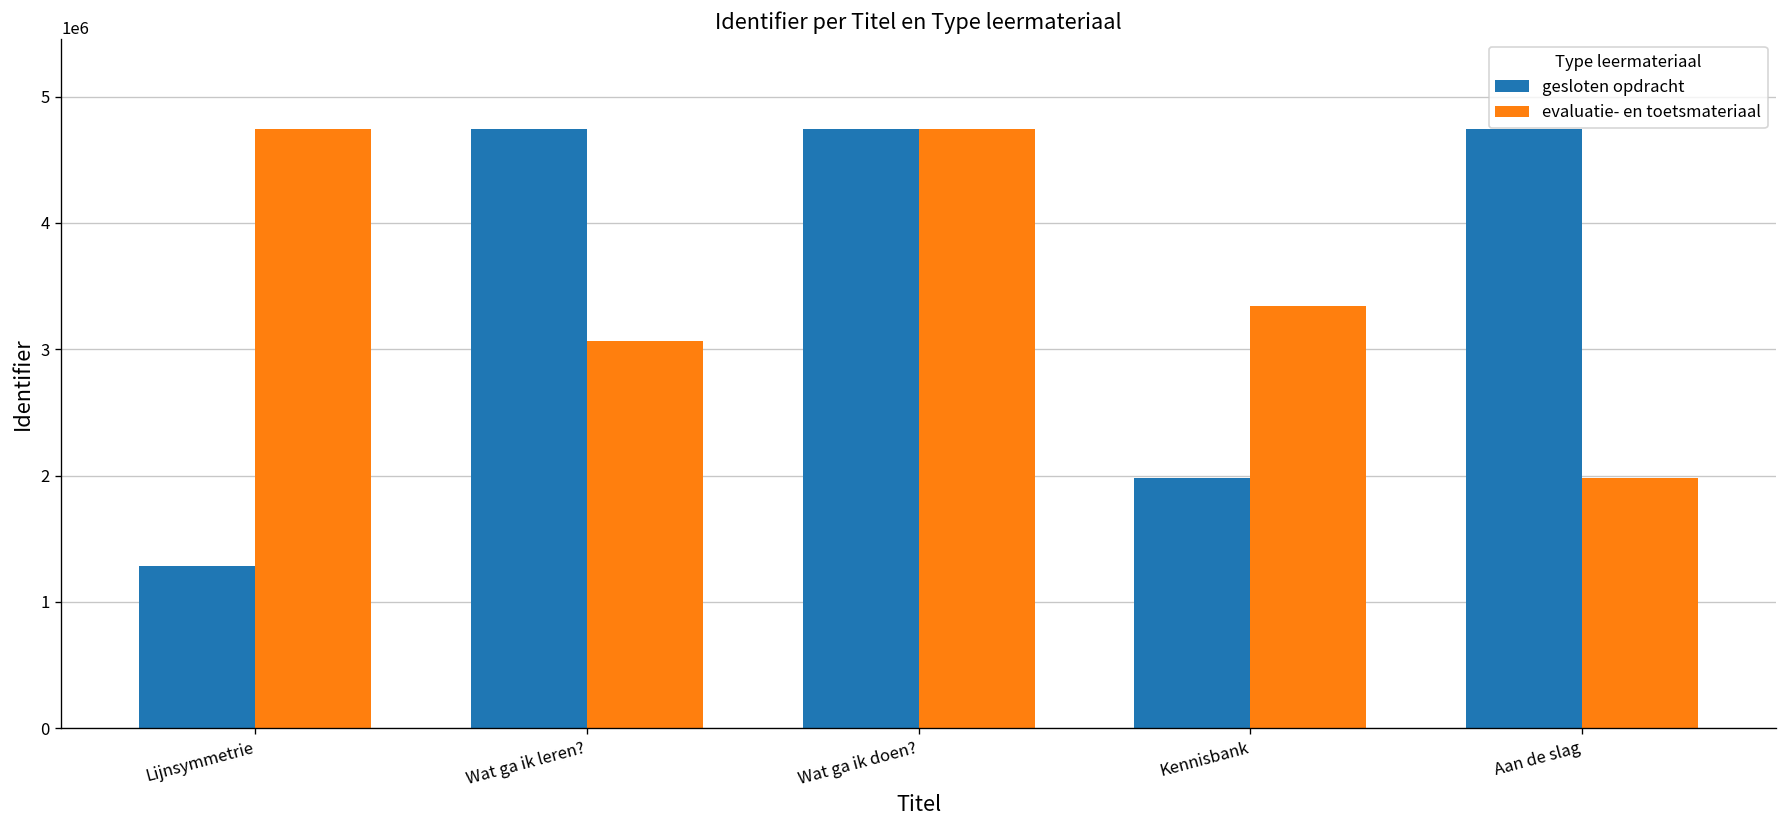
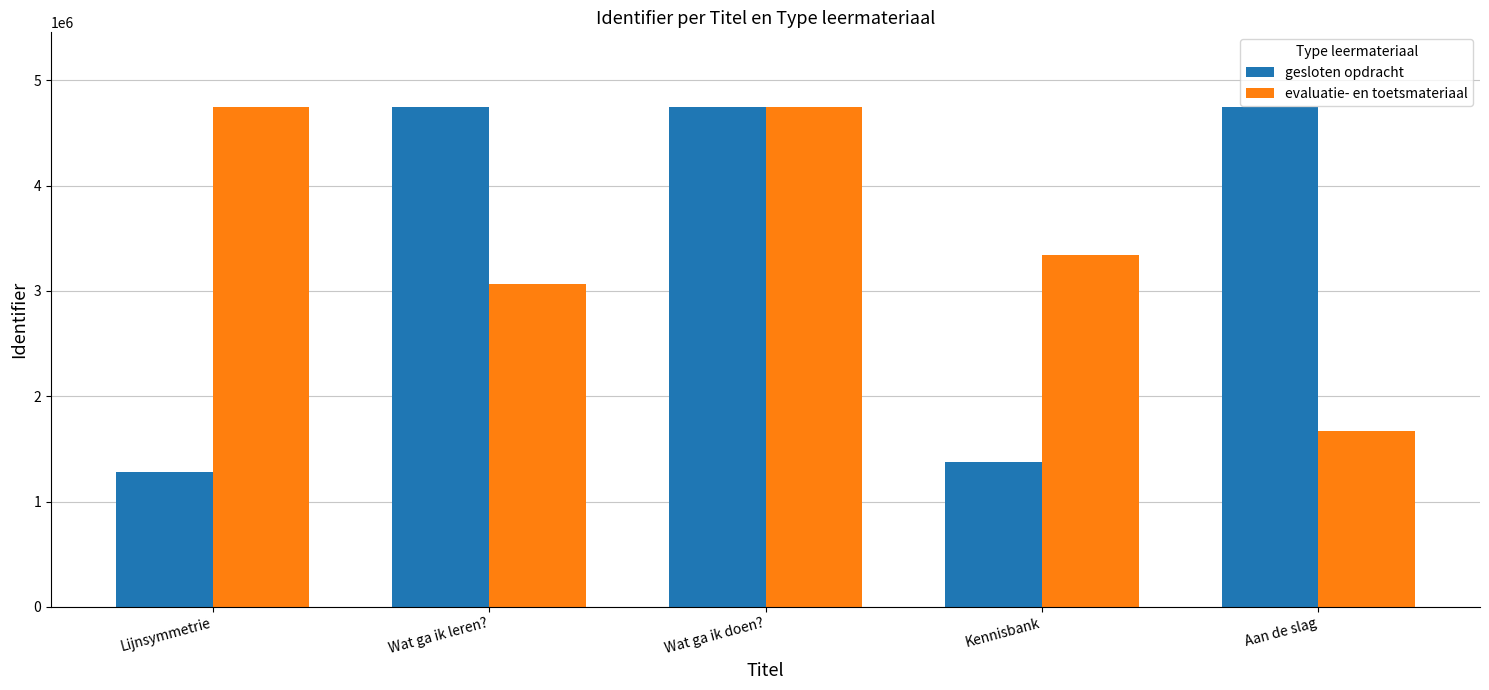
  {
    "gesloten opdracht": {
      "Lijnsymmetrie": 1280000,
      "Wat ga ik leren?": 4750000,
      "Wat ga ik doen?": 4750000,
-     "Kennisbank": 1980000,
+     "Kennisbank": 1380000,
      "Aan de slag": 4750000
    },
    "evaluatie- en toetsmateriaal": {
      "Lijnsymmetrie": 4750000,
      "Wat ga ik leren?": 3060000,
      "Wat ga ik doen?": 4750000,
      "Kennisbank": 3340000,
-     "Aan de slag": 1980000
+     "Aan de slag": 1670000
    }
  }
